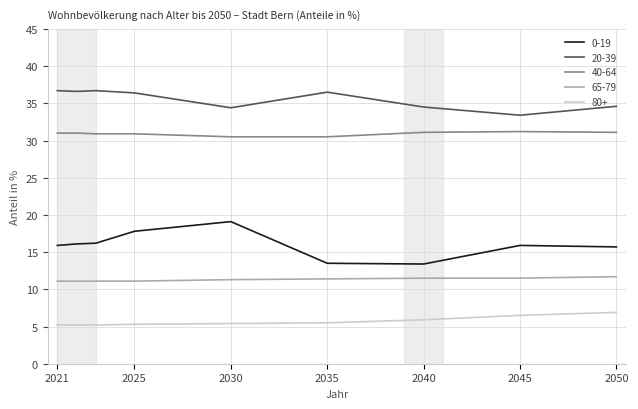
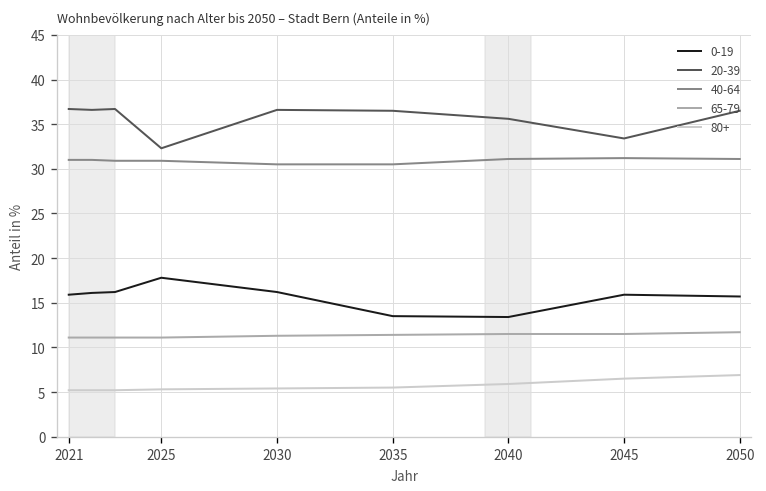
  {
    "0-19": {
      "2021": 16,
      "2025": 18,
-     "2030": 19,
+     "2030": 16,
      "2035": 14,
      "2040": 13,
      "2045": 16,
      "2050": 16
    },
    "20-39": {
      "2021": 37,
-     "2025": 36,
-     "2030": 34,
+     "2025": 32,
+     "2030": 37,
      "2035": 37,
-     "2040": 35,
+     "2040": 36,
      "2045": 33,
-     "2050": 35
+     "2050": 37
    }
  }
